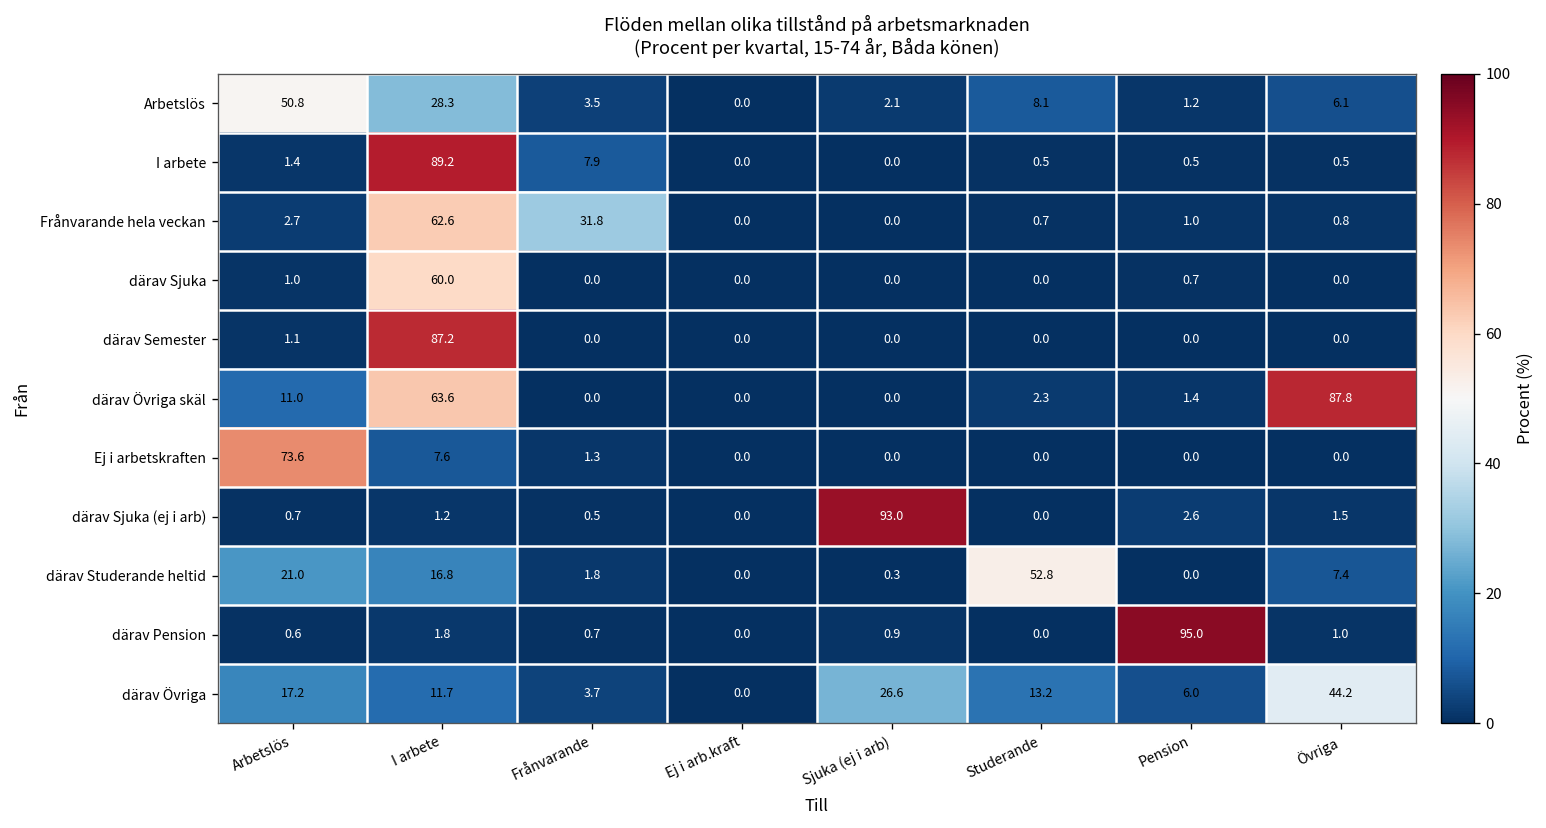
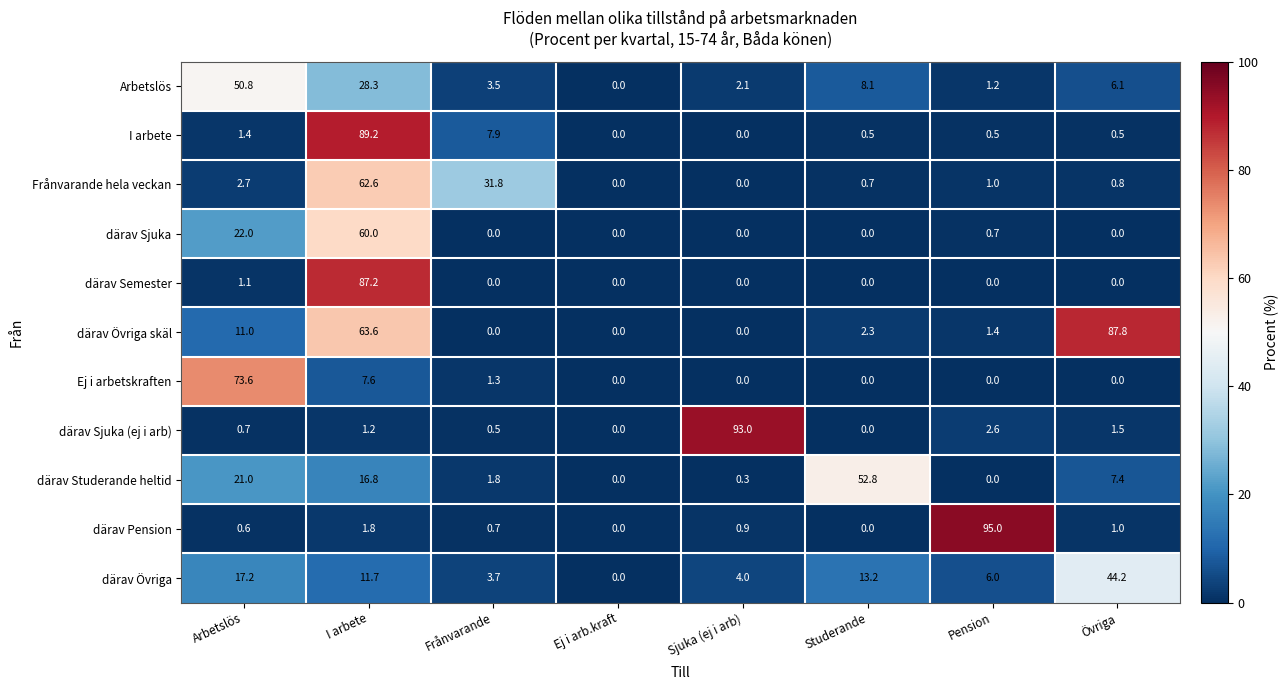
  {
    "Arbetslös": {
      "Arbetslös": 50.8,
      "I arbete": 28.3,
      "Frånvarande": 3.5,
      "Ej i arb.kraft": 0.0,
      "Sjuka (ej i arb)": 2.1,
      "Studerande": 8.1,
      "Pension": 1.2,
      "Övriga": 6.1
    },
    "I arbete": {
      "Arbetslös": 1.4,
      "I arbete": 89.2,
      "Frånvarande": 7.9,
      "Ej i arb.kraft": 0.0,
      "Sjuka (ej i arb)": 0.0,
      "Studerande": 0.5,
      "Pension": 0.5,
      "Övriga": 0.5
    },
    "Frånvarande hela veckan": {
      "Arbetslös": 2.7,
      "I arbete": 62.6,
      "Frånvarande": 31.8,
      "Ej i arb.kraft": 0.0,
      "Sjuka (ej i arb)": 0.0,
      "Studerande": 0.7,
      "Pension": 1.0,
      "Övriga": 0.8
    },
    "därav Sjuka": {
-     "Arbetslös": 1.0,
+     "Arbetslös": 22.0,
      "I arbete": 60.0,
      "Frånvarande": 0.0,
      "Ej i arb.kraft": 0.0,
      "Sjuka (ej i arb)": 0.0,
      "Studerande": 0.0,
      "Pension": 0.7,
      "Övriga": 0.0
    },
    "därav Semester": {
      "Arbetslös": 1.1,
      "I arbete": 87.2,
      "Frånvarande": 0.0,
      "Ej i arb.kraft": 0.0,
      "Sjuka (ej i arb)": 0.0,
      "Studerande": 0.0,
      "Pension": 0.0,
      "Övriga": 0.0
    },
    "därav Övriga skäl": {
      "Arbetslös": 11.0,
      "I arbete": 63.6,
      "Frånvarande": 0.0,
      "Ej i arb.kraft": 0.0,
      "Sjuka (ej i arb)": 0.0,
      "Studerande": 2.3,
      "Pension": 1.4,
      "Övriga": 87.8
    },
    "Ej i arbetskraften": {
      "Arbetslös": 73.6,
      "I arbete": 7.6,
      "Frånvarande": 1.3,
      "Ej i arb.kraft": 0.0,
      "Sjuka (ej i arb)": 0.0,
      "Studerande": 0.0,
      "Pension": 0.0,
      "Övriga": 0.0
    },
    "därav Sjuka (ej i arb)": {
      "Arbetslös": 0.7,
      "I arbete": 1.2,
      "Frånvarande": 0.5,
      "Ej i arb.kraft": 0.0,
      "Sjuka (ej i arb)": 93.0,
      "Studerande": 0.0,
      "Pension": 2.6,
      "Övriga": 1.5
    },
    "därav Studerande heltid": {
      "Arbetslös": 21.0,
      "I arbete": 16.8,
      "Frånvarande": 1.8,
      "Ej i arb.kraft": 0.0,
      "Sjuka (ej i arb)": 0.3,
      "Studerande": 52.8,
      "Pension": 0.0,
      "Övriga": 7.4
    },
    "därav Pension": {
      "Arbetslös": 0.6,
      "I arbete": 1.8,
      "Frånvarande": 0.7,
      "Ej i arb.kraft": 0.0,
      "Sjuka (ej i arb)": 0.9,
      "Studerande": 0.0,
      "Pension": 95.0,
      "Övriga": 1.0
    },
    "därav Övriga": {
      "Arbetslös": 17.2,
      "I arbete": 11.7,
      "Frånvarande": 3.7,
      "Ej i arb.kraft": 0.0,
-     "Sjuka (ej i arb)": 26.6,
+     "Sjuka (ej i arb)": 4.0,
      "Studerande": 13.2,
      "Pension": 6.0,
      "Övriga": 44.2
    }
  }
